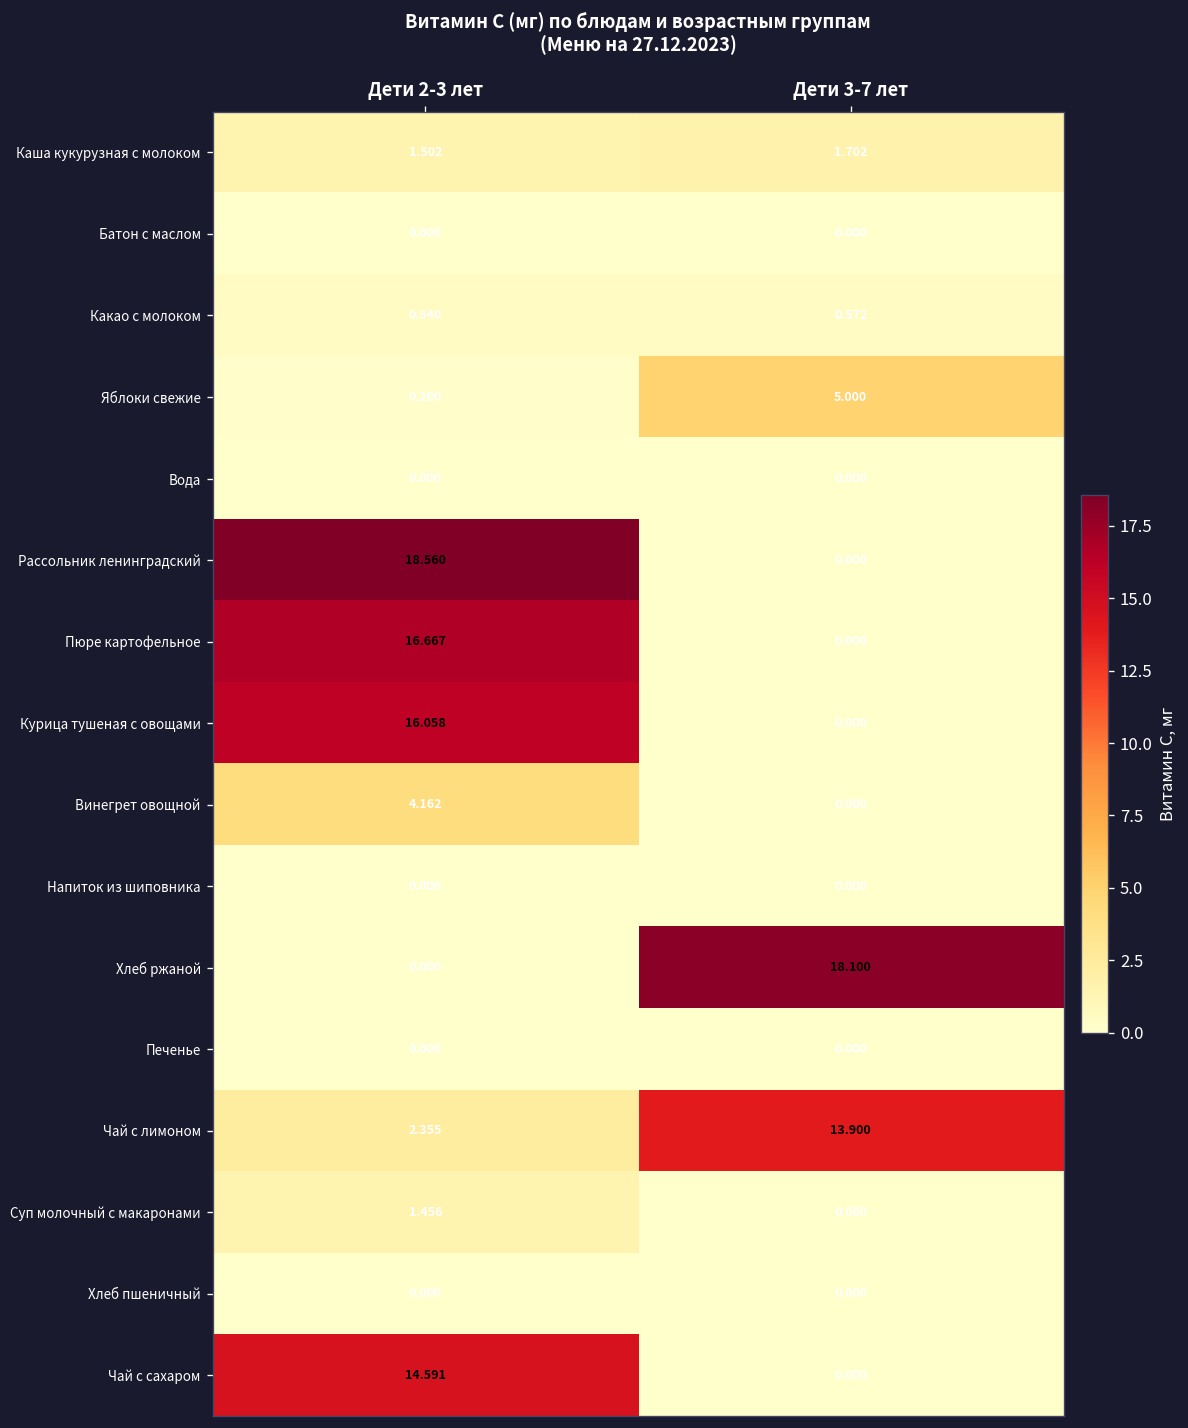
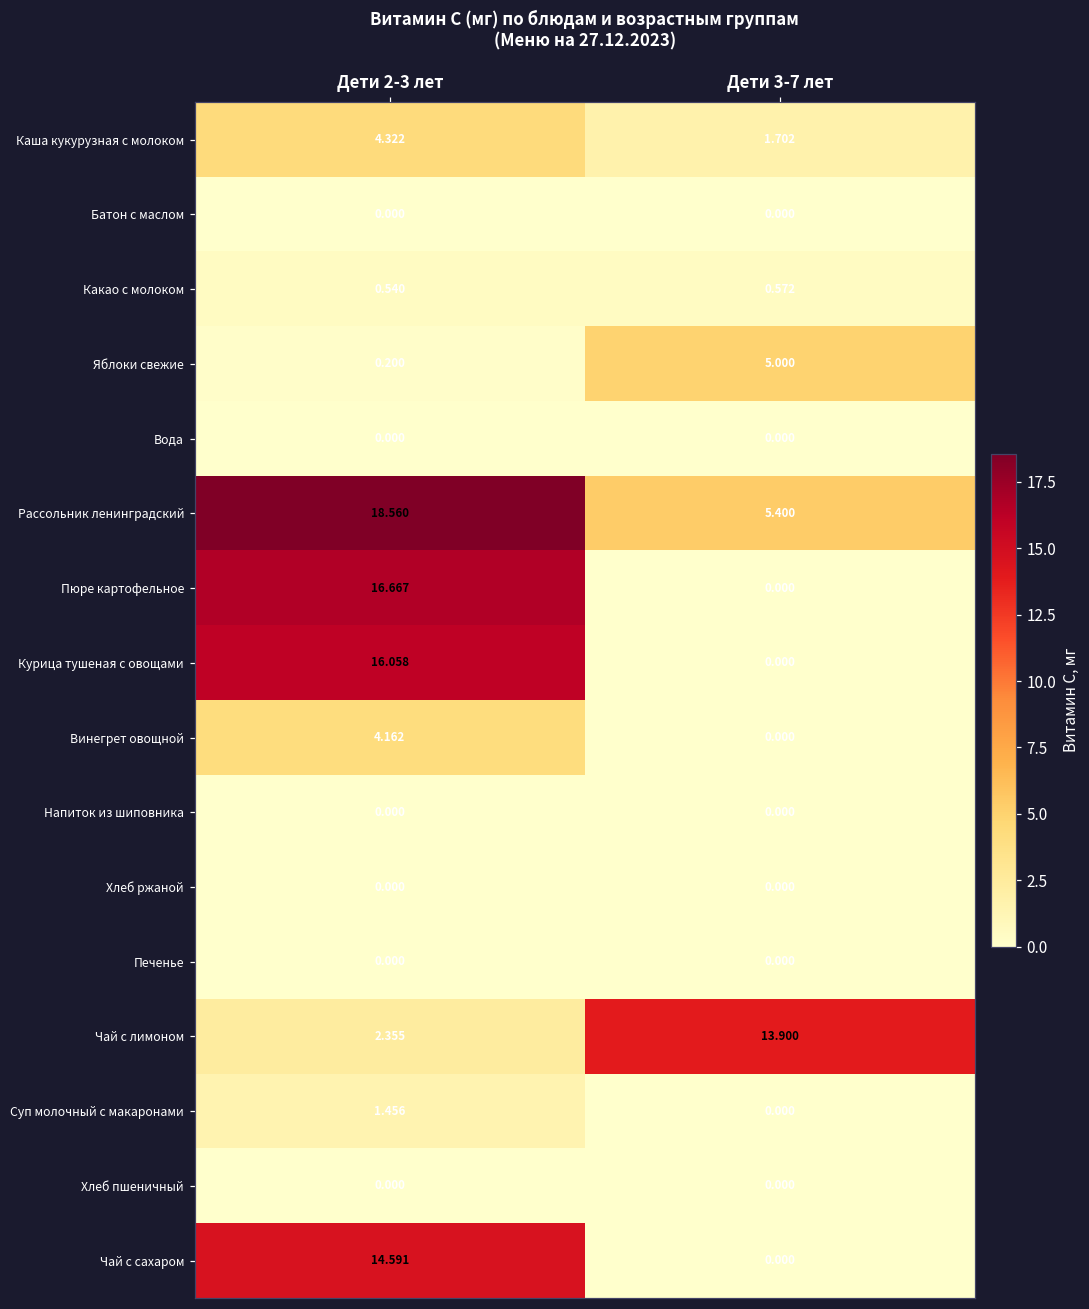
  {
    "Каша кукурузная с молоком": {
-     "Дети 2-3 лет": 1.502,
+     "Дети 2-3 лет": 4.322,
      "Дети 3-7 лет": 1.702
    },
    "Батон с маслом": {
      "Дети 2-3 лет": 0.000,
      "Дети 3-7 лет": 0.000
    },
    "Какао с молоком": {
      "Дети 2-3 лет": 0.540,
      "Дети 3-7 лет": 0.572
    },
    "Яблоки свежие": {
      "Дети 2-3 лет": 0.200,
      "Дети 3-7 лет": 5.000
    },
    "Вода": {
      "Дети 2-3 лет": 0.000,
      "Дети 3-7 лет": 0.000
    },
    "Рассольник ленинградский": {
      "Дети 2-3 лет": 18.560,
-     "Дети 3-7 лет": 0.000
+     "Дети 3-7 лет": 5.400
    },
    "Пюре картофельное": {
      "Дети 2-3 лет": 16.667,
      "Дети 3-7 лет": 0.000
    },
    "Курица тушеная с овощами": {
      "Дети 2-3 лет": 16.058,
      "Дети 3-7 лет": 0.000
    },
    "Винегрет овощной": {
      "Дети 2-3 лет": 4.162,
      "Дети 3-7 лет": 0.000
    },
    "Напиток из шиповника": {
      "Дети 2-3 лет": 0.000,
      "Дети 3-7 лет": 0.000
    },
    "Хлеб ржаной": {
      "Дети 2-3 лет": 0.000,
-     "Дети 3-7 лет": 18.100
+     "Дети 3-7 лет": 0.000
    },
    "Печенье": {
      "Дети 2-3 лет": 0.000,
      "Дети 3-7 лет": 0.000
    },
    "Чай с лимоном": {
      "Дети 2-3 лет": 2.355,
      "Дети 3-7 лет": 13.900
    },
    "Суп молочный с макаронами": {
      "Дети 2-3 лет": 1.456,
      "Дети 3-7 лет": 0.000
    },
    "Хлеб пшеничный": {
      "Дети 2-3 лет": 0.000,
      "Дети 3-7 лет": 0.000
    },
    "Чай с сахаром": {
      "Дети 2-3 лет": 14.591,
      "Дети 3-7 лет": 0.000
    }
  }
